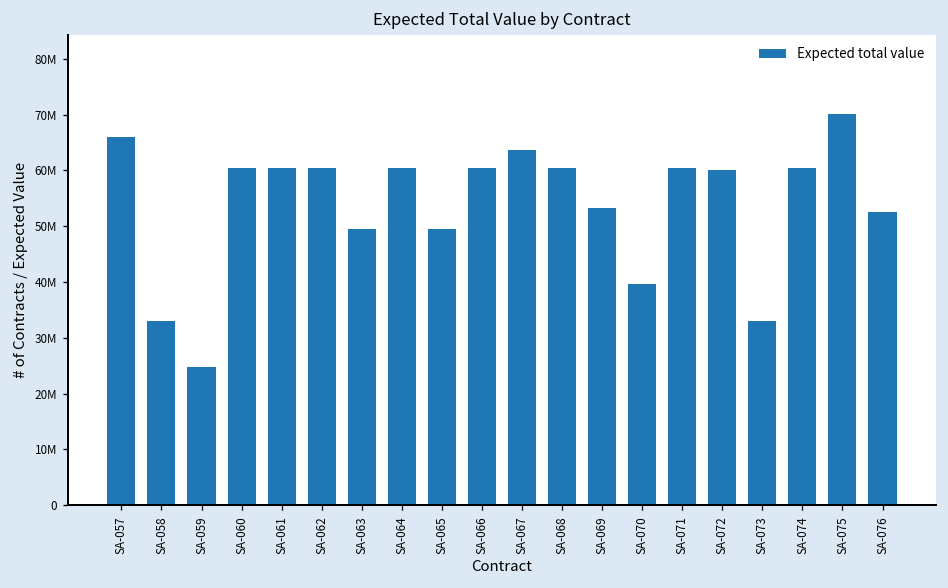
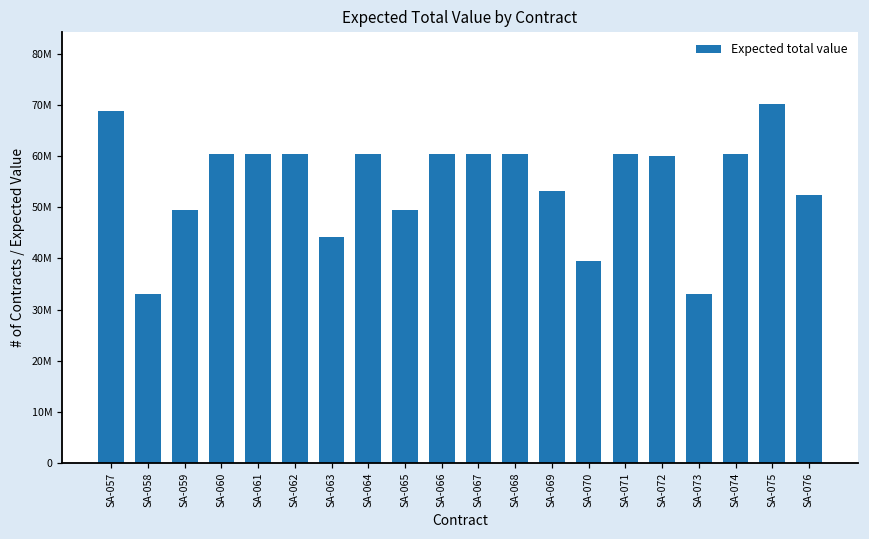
  {
-   "SA-057": 66000000,
+   "SA-057": 69000000,
    "SA-058": 33000000,
-   "SA-059": 25000000,
+   "SA-059": 50000000,
    "SA-060": 61000000,
    "SA-061": 61000000,
    "SA-062": 61000000,
-   "SA-063": 50000000,
+   "SA-063": 44000000,
    "SA-064": 61000000,
    "SA-065": 50000000,
    "SA-066": 61000000,
-   "SA-067": 64000000,
+   "SA-067": 61000000,
    "SA-068": 61000000,
    "SA-069": 53000000,
    "SA-070": 40000000,
    "SA-071": 61000000,
    "SA-072": 60000000,
    "SA-073": 33000000,
    "SA-074": 61000000,
    "SA-075": 70000000,
    "SA-076": 53000000
  }
